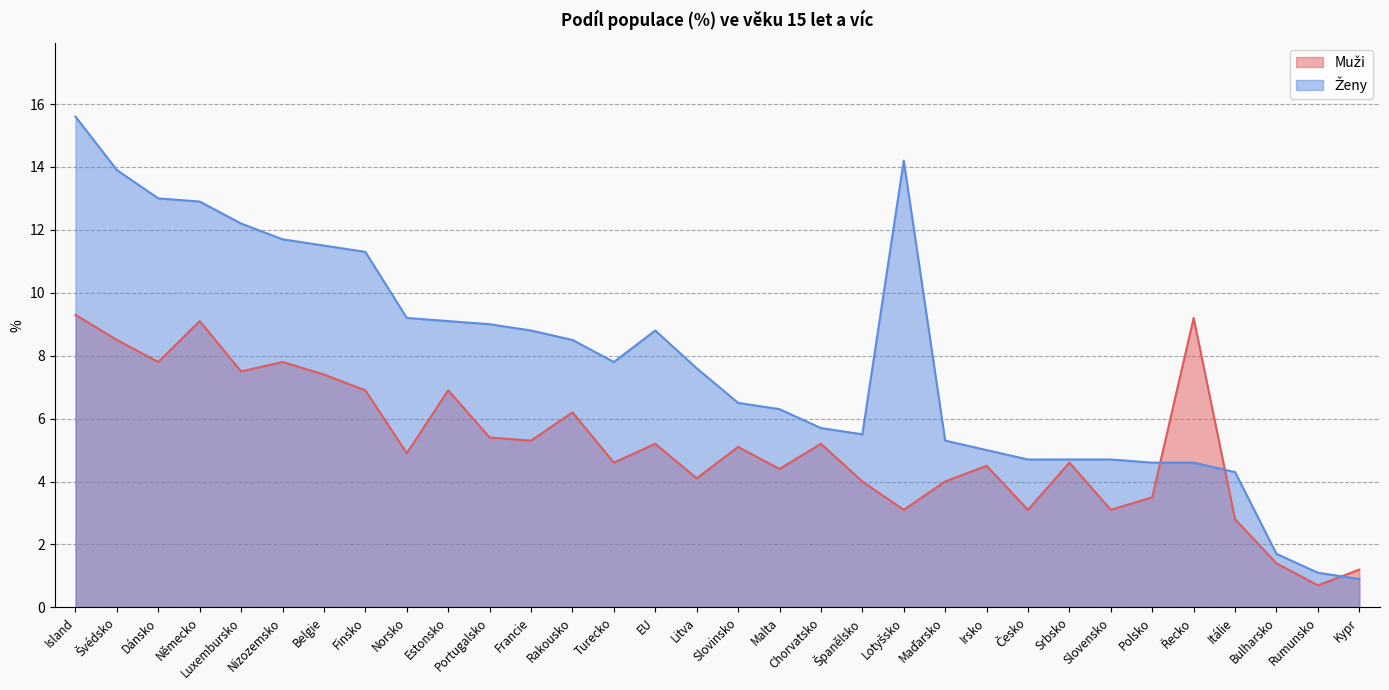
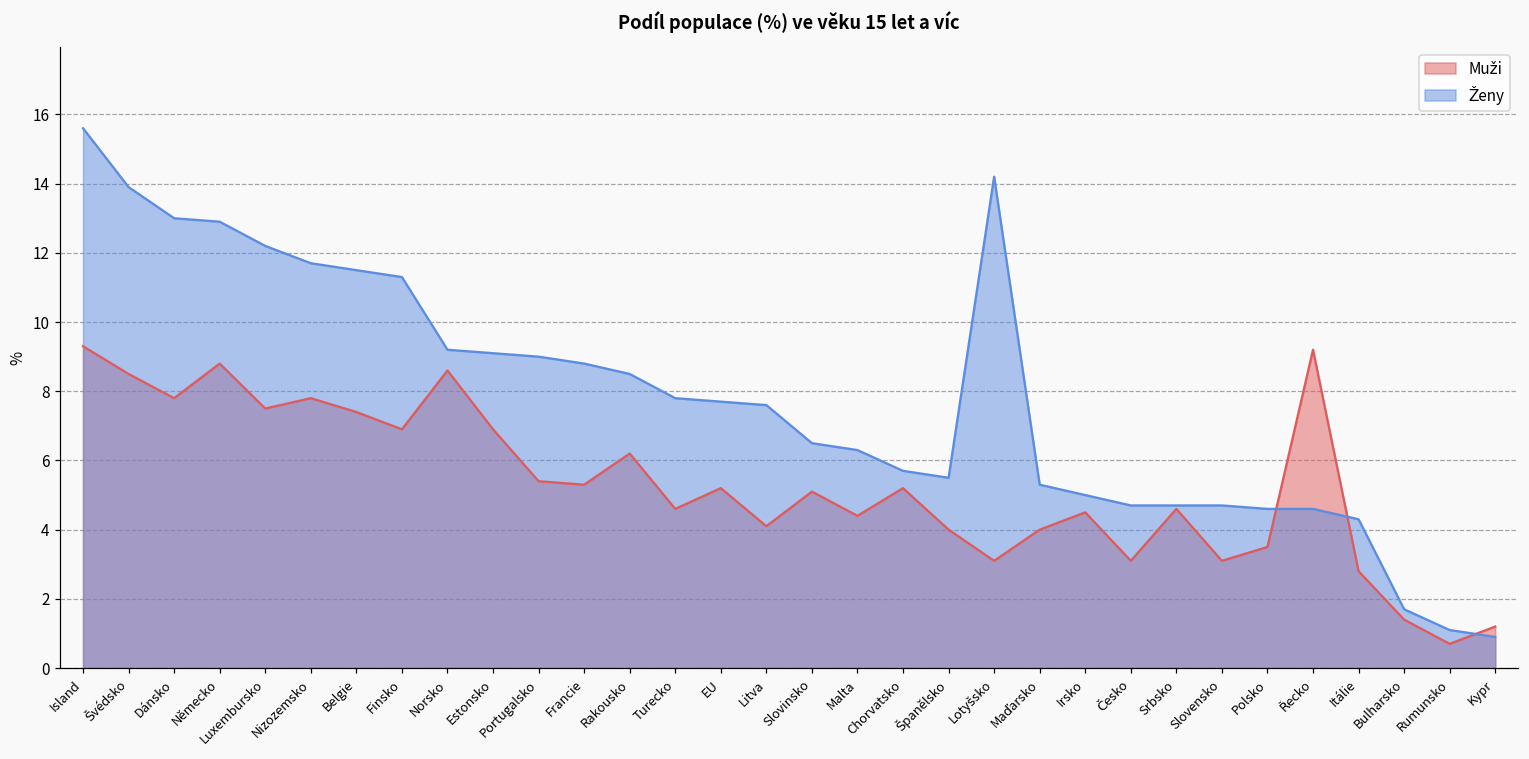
  {
    "Muži": {
      "Island": 9.3,
      "Švédsko": 8.5,
      "Dánsko": 7.8,
-     "Německo": 9.1,
+     "Německo": 8.8,
      "Luxembursko": 7.5,
      "Nizozemsko": 7.8,
      "Belgie": 7.4,
      "Finsko": 6.9,
-     "Norsko": 4.9,
+     "Norsko": 8.6,
      "Estonsko": 6.9,
      "Portugalsko": 5.4,
      "Francie": 5.3,
      "Rakousko": 6.2,
      "Turecko": 4.6,
      "EU": 5.2,
      "Litva": 4.1,
      "Slovinsko": 5.1,
      "Malta": 4.4,
      "Chorvatsko": 5.2,
      "Španělsko": 4.0,
      "Lotyšsko": 3.1,
      "Maďarsko": 4.0,
      "Irsko": 4.5,
      "Česko": 3.1,
      "Srbsko": 4.6,
      "Slovensko": 3.1,
      "Polsko": 3.5,
      "Řecko": 9.2,
      "Itálie": 2.8,
      "Bulharsko": 1.4,
      "Rumunsko": 0.7,
      "Kypr": 1.2
    },
    "Ženy": {
      "Island": 15.6,
      "Švédsko": 13.9,
      "Dánsko": 13.0,
      "Německo": 12.9,
      "Luxembursko": 12.2,
      "Nizozemsko": 11.7,
      "Belgie": 11.5,
      "Finsko": 11.3,
      "Norsko": 9.2,
      "Estonsko": 9.1,
      "Portugalsko": 9.0,
      "Francie": 8.8,
      "Rakousko": 8.5,
      "Turecko": 7.8,
-     "EU": 8.8,
+     "EU": 7.7,
      "Litva": 7.6,
      "Slovinsko": 6.5,
      "Malta": 6.3,
      "Chorvatsko": 5.7,
      "Španělsko": 5.5,
      "Lotyšsko": 14.2,
      "Maďarsko": 5.3,
      "Irsko": 5.0,
      "Česko": 4.7,
      "Srbsko": 4.7,
      "Slovensko": 4.7,
      "Polsko": 4.6,
      "Řecko": 4.6,
      "Itálie": 4.3,
      "Bulharsko": 1.7,
      "Rumunsko": 1.1,
      "Kypr": 0.9
    }
  }
